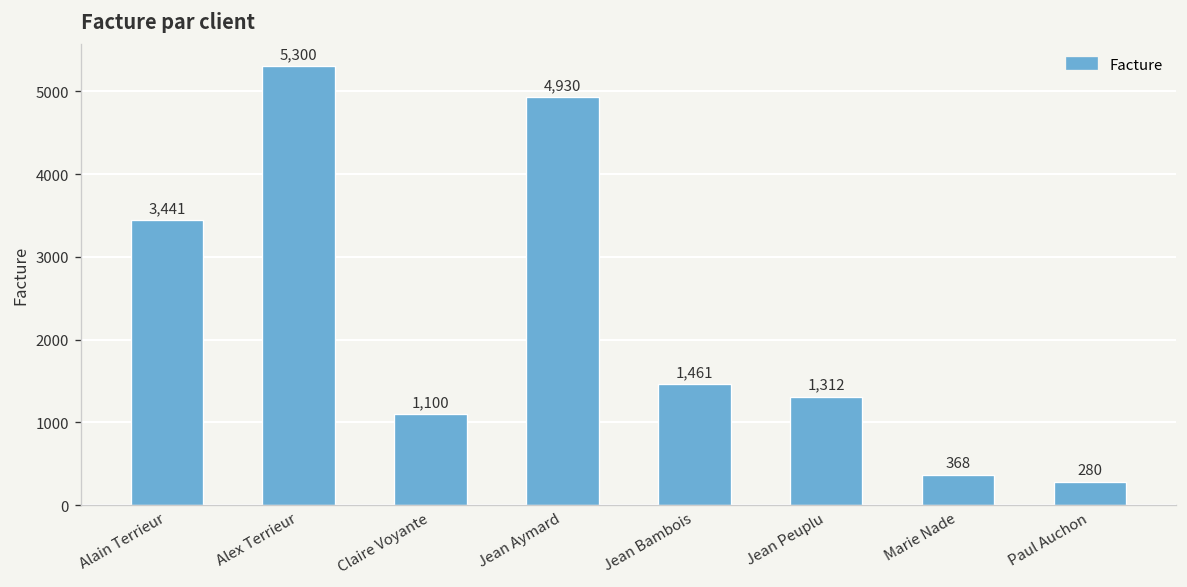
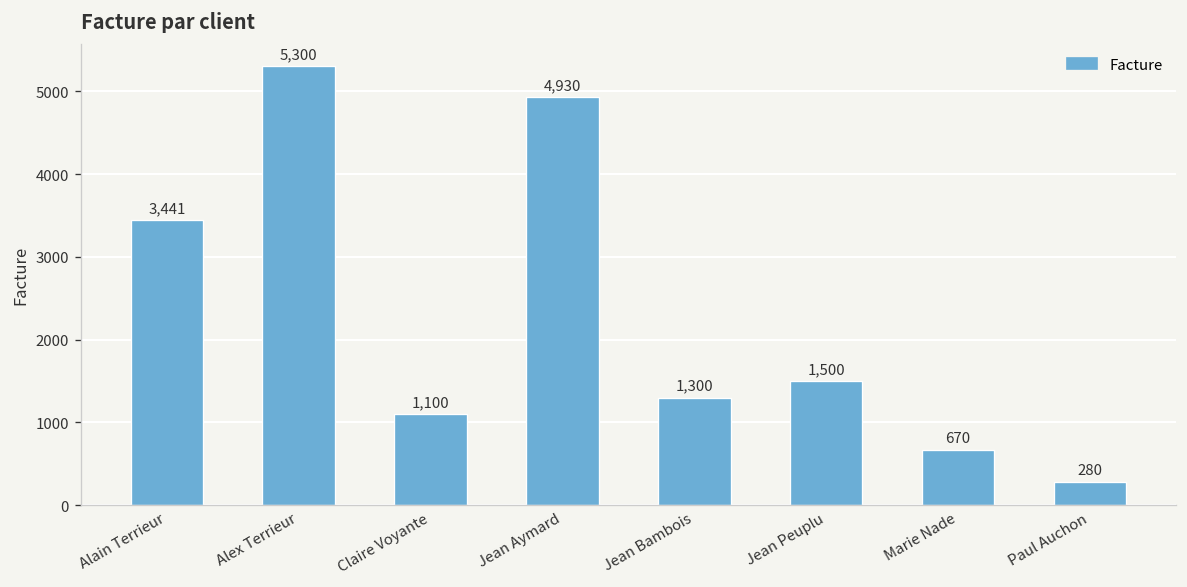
  {
    "Alain Terrieur": "3,441",
    "Alex Terrieur": "5,300",
    "Claire Voyante": "1,100",
    "Jean Aymard": "4,930",
-   "Jean Bambois": "1,461",
-   "Jean Peuplu": "1,312",
-   "Marie Nade": "368",
+   "Jean Bambois": "1,300",
+   "Jean Peuplu": "1,500",
+   "Marie Nade": "670",
    "Paul Auchon": "280"
  }
